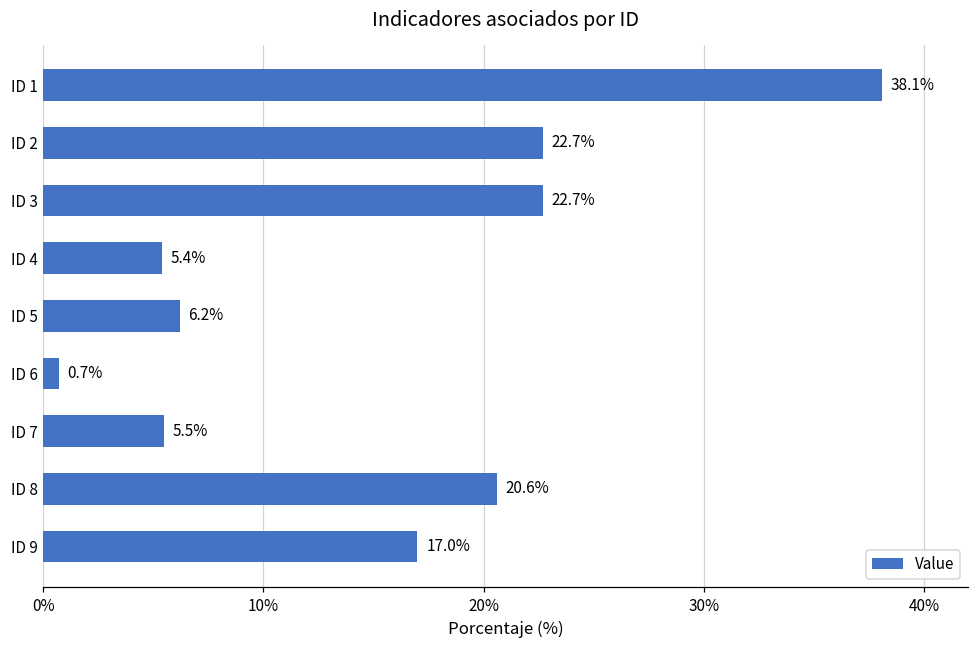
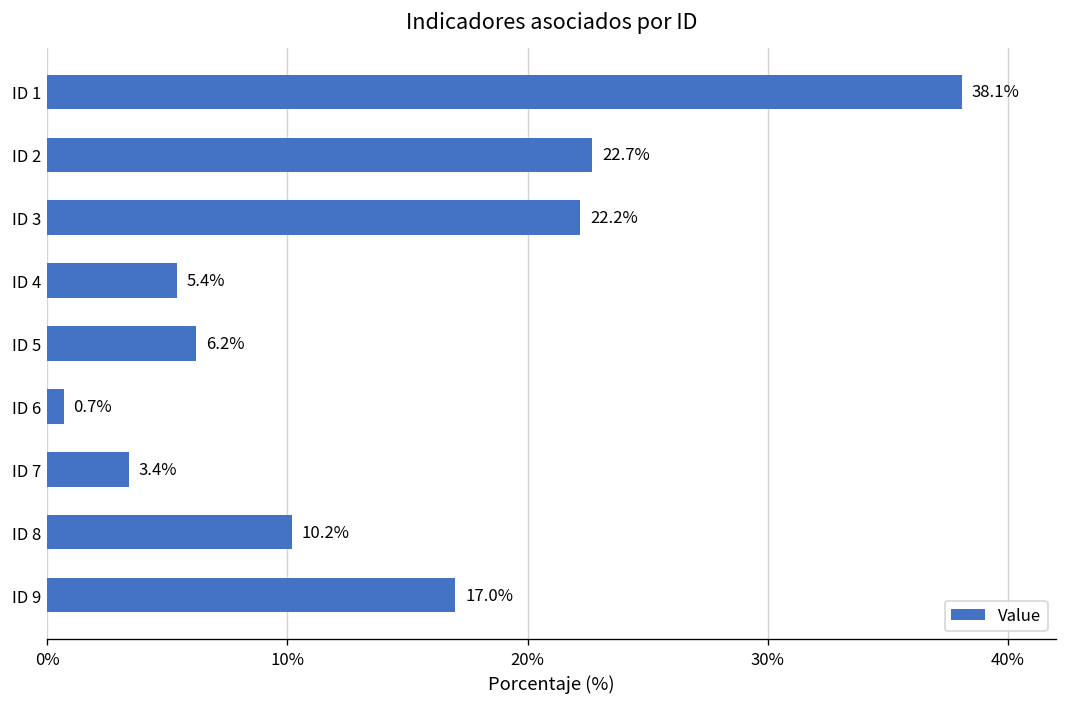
  {
    "ID 1": "38.1%",
    "ID 2": "22.7%",
-   "ID 3": "22.7%",
+   "ID 3": "22.2%",
    "ID 4": "5.4%",
    "ID 5": "6.2%",
    "ID 6": "0.7%",
-   "ID 7": "5.5%",
-   "ID 8": "20.6%",
+   "ID 7": "3.4%",
+   "ID 8": "10.2%",
    "ID 9": "17.0%"
  }
